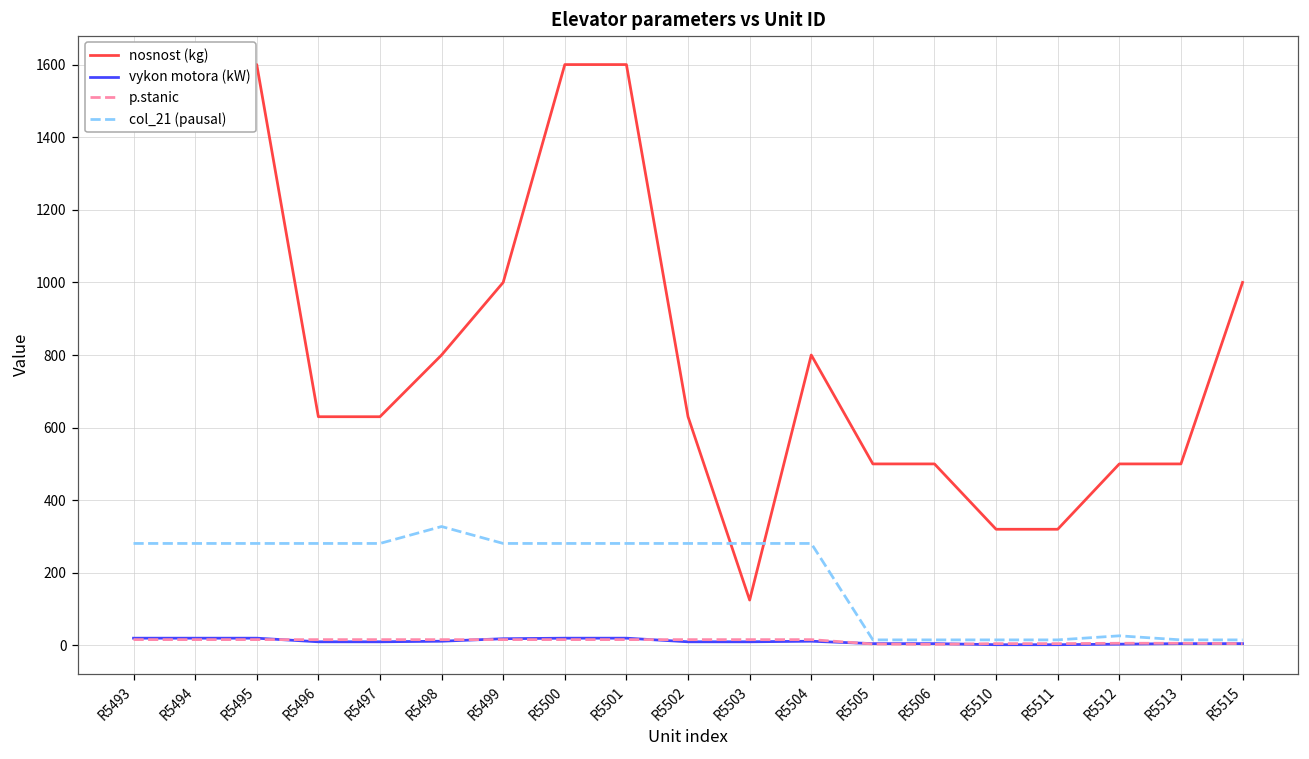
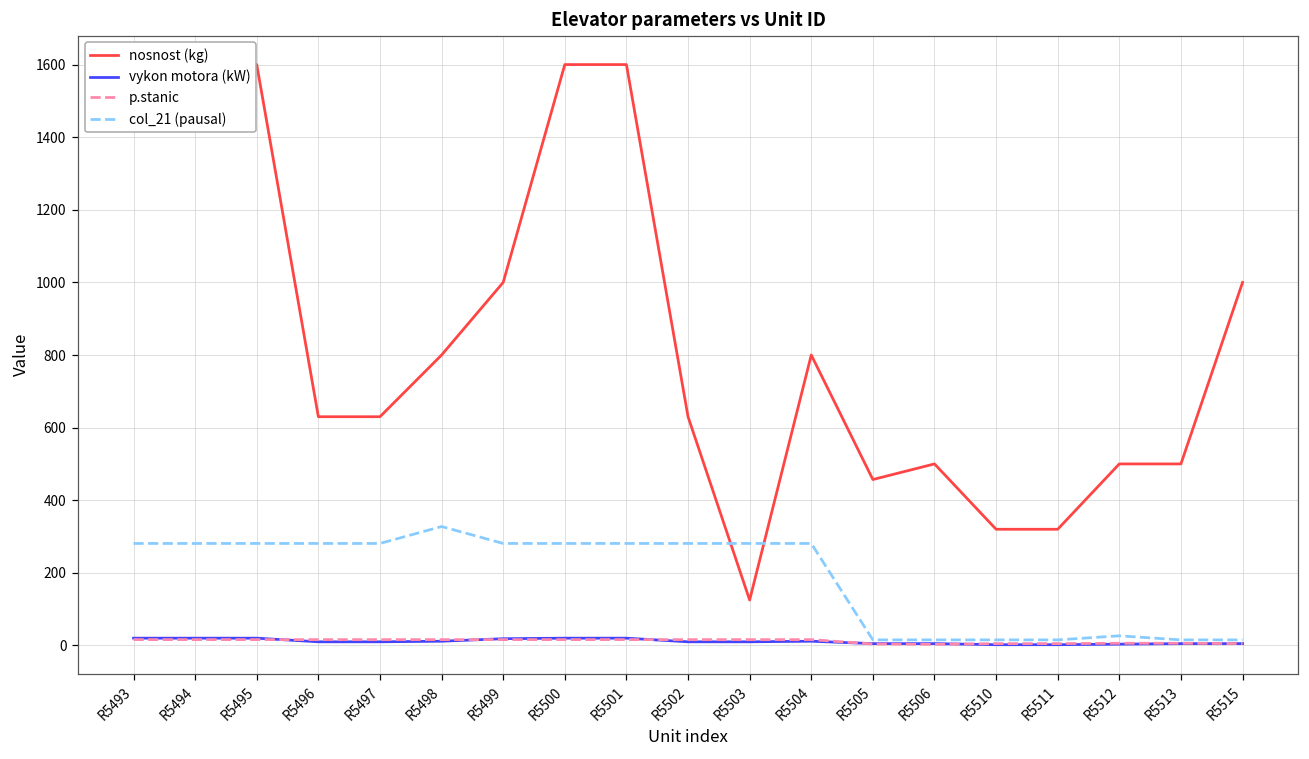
  {
    "nosnost (kg)": {
      "R5495": 1600,
      "R5496": 630,
      "R5497": 630,
      "R5498": 800,
      "R5499": 1000,
      "R5500": 1600,
      "R5501": 1600,
      "R5502": 630,
      "R5503": 130,
      "R5504": 800,
-     "R5505": 500,
+     "R5505": 460,
      "R5506": 500,
      "R5510": 320,
      "R5511": 320,
      "R5512": 500,
      "R5513": 500,
      "R5515": 1000
    },
    "col_21 (pausal)": {
      "R5493": 280,
      "R5494": 280,
      "R5495": 280,
      "R5496": 280,
      "R5497": 280,
      "R5498": 330,
      "R5499": 280,
      "R5500": 280,
      "R5501": 280,
      "R5502": 280,
      "R5503": 280,
      "R5504": 280,
      "R5505": 20,
      "R5506": 20,
      "R5510": 20,
      "R5511": 20,
      "R5512": 30,
      "R5513": 20,
      "R5515": 20
    }
  }
